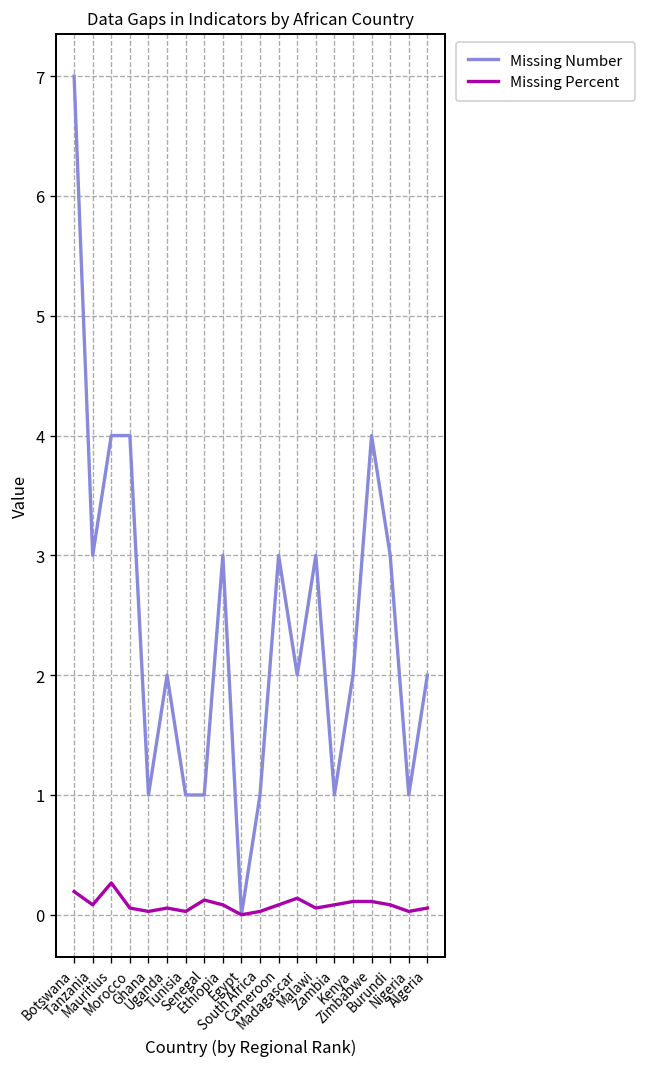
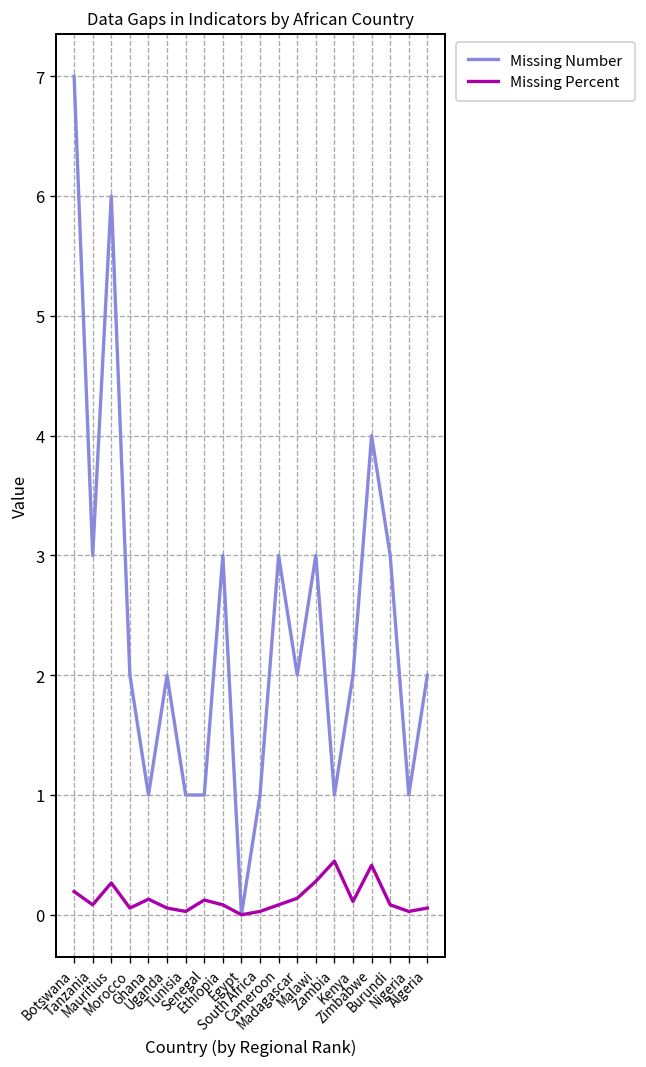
  {
    "Missing Number": {
      "Botswana": 7,
      "Tanzania": 3,
-     "Mauritius": 4,
-     "Morocco": 4,
+     "Mauritius": 6,
+     "Morocco": 2,
      "Ghana": 1,
      "Uganda": 2,
      "Tunisia": 1,
      "Senegal": 1,
      "Ethiopia": 3,
      "South Africa": 1,
      "Cameroon": 3,
      "Madagascar": 2,
      "Malawi": 3,
      "Zambia": 1,
      "Kenya": 2,
      "Zimbabwe": 4,
      "Burundi": 3,
      "Nigeria": 1,
      "Algeria": 2
    },
    "Missing Percent": {
      "Botswana": 0.2,
      "Tanzania": 0.1,
      "Mauritius": 0.3,
      "Morocco": 0.1,
-     "Ghana": 0.0,
+     "Ghana": 0.1,
      "Uganda": 0.1,
      "Tunisia": 0.0,
      "Senegal": 0.1,
      "Ethiopia": 0.1,
      "South Africa": 0.0,
      "Cameroon": 0.1,
      "Madagascar": 0.1,
-     "Malawi": 0.1,
-     "Zambia": 0.1,
+     "Malawi": 0.3,
+     "Zambia": 0.4,
      "Kenya": 0.1,
-     "Zimbabwe": 0.1,
+     "Zimbabwe": 0.4,
      "Burundi": 0.1,
      "Nigeria": 0.0,
      "Algeria": 0.1
    }
  }
